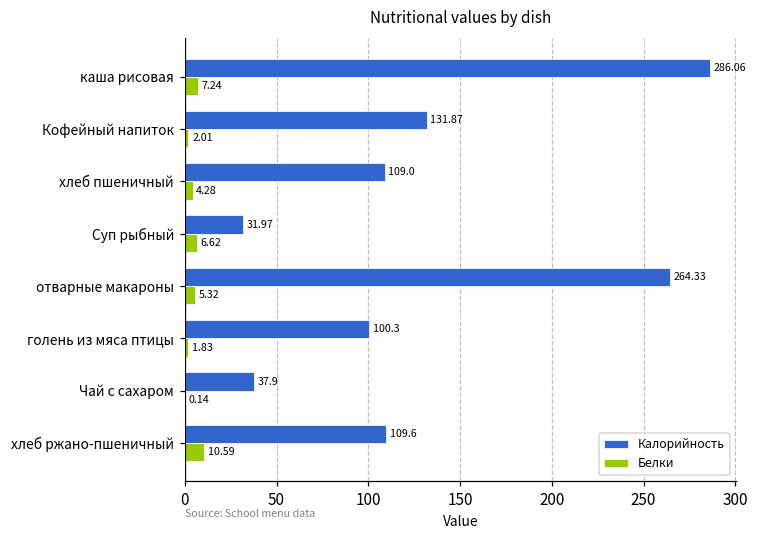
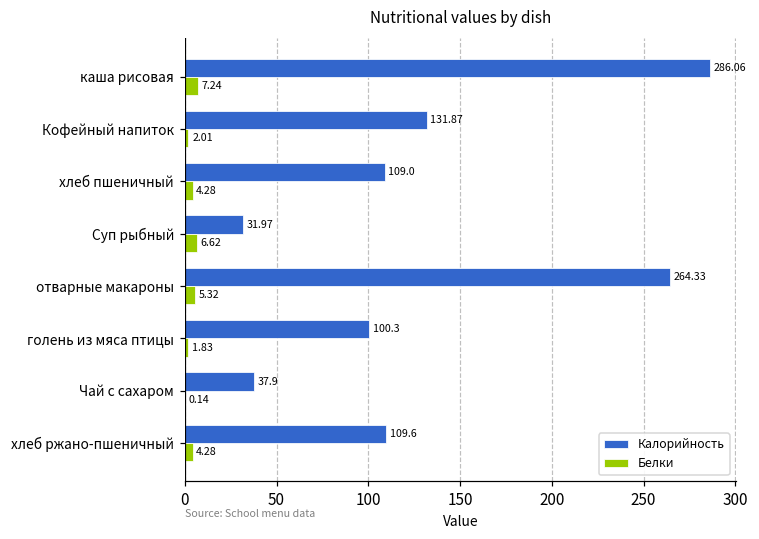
  {
    "Калорийность": {
      "каша рисовая": 286.06,
      "Кофейный напиток": 131.87,
      "хлеб пшеничный": 109.0,
      "Суп рыбный": 31.97,
      "отварные макароны": 264.33,
      "голень из мяса птицы": 100.3,
      "Чай с сахаром": 37.9,
      "хлеб ржано-пшеничный": 109.6
    },
    "Белки": {
      "каша рисовая": 7.24,
      "Кофейный напиток": 2.01,
      "хлеб пшеничный": 4.28,
      "Суп рыбный": 6.62,
      "отварные макароны": 5.32,
      "голень из мяса птицы": 1.83,
      "Чай с сахаром": 0.14,
-     "хлеб ржано-пшеничный": 10.59
+     "хлеб ржано-пшеничный": 4.28
    }
  }
